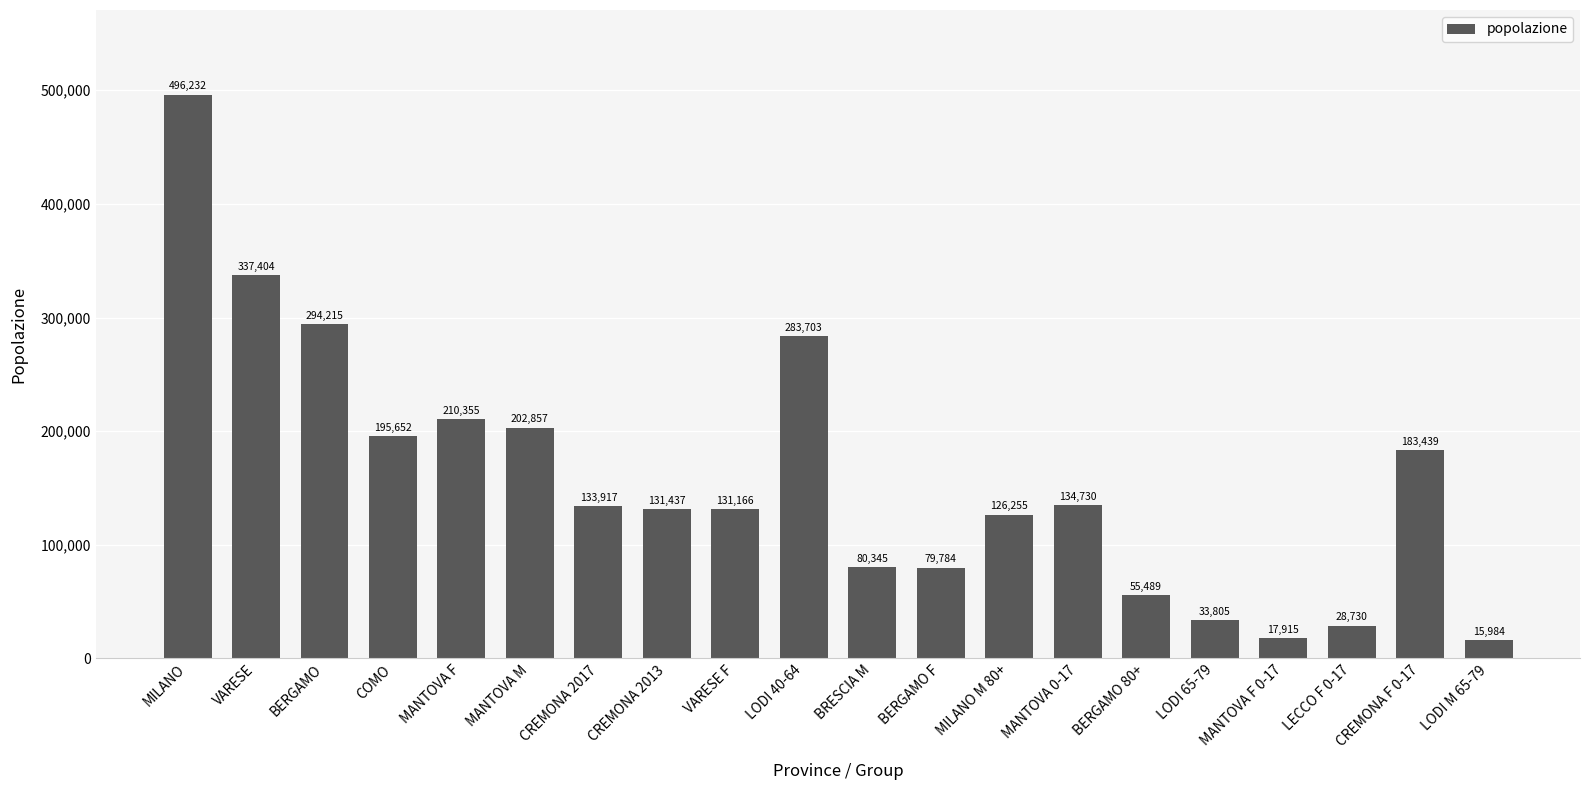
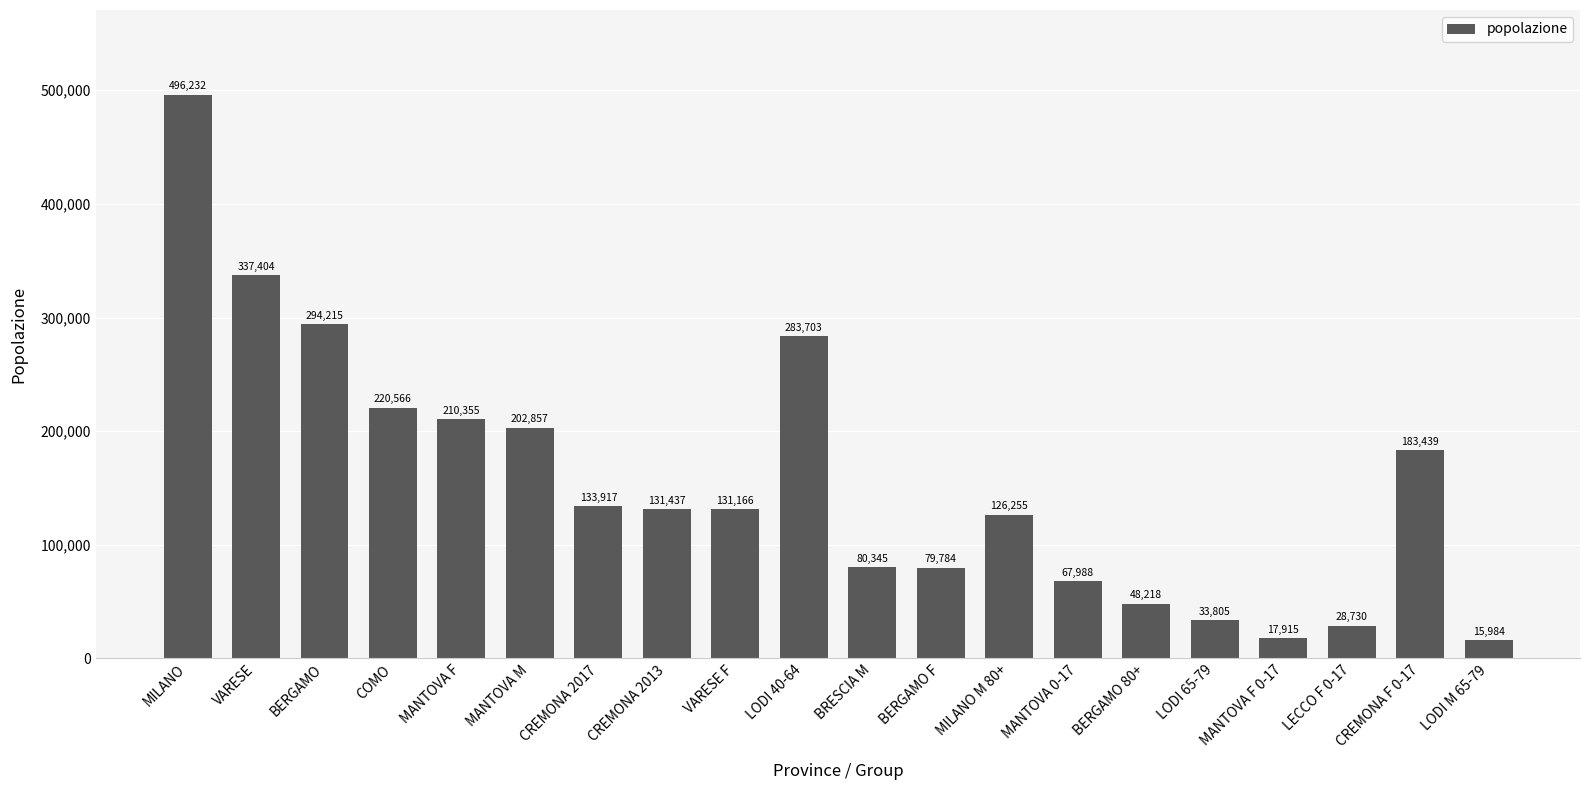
  {
    "MILANO": "496,232",
    "VARESE": "337,404",
    "BERGAMO": "294,215",
-   "COMO": "195,652",
+   "COMO": "220,566",
    "MANTOVA F": "210,355",
    "MANTOVA M": "202,857",
    "CREMONA 2017": "133,917",
    "CREMONA 2013": "131,437",
    "VARESE F": "131,166",
    "LODI 40-64": "283,703",
    "BRESCIA M": "80,345",
    "BERGAMO F": "79,784",
    "MILANO M 80+": "126,255",
-   "MANTOVA 0-17": "134,730",
-   "BERGAMO 80+": "55,489",
+   "MANTOVA 0-17": "67,988",
+   "BERGAMO 80+": "48,218",
    "LODI 65-79": "33,805",
    "MANTOVA F 0-17": "17,915",
    "LECCO F 0-17": "28,730",
    "CREMONA F 0-17": "183,439",
    "LODI M 65-79": "15,984"
  }
